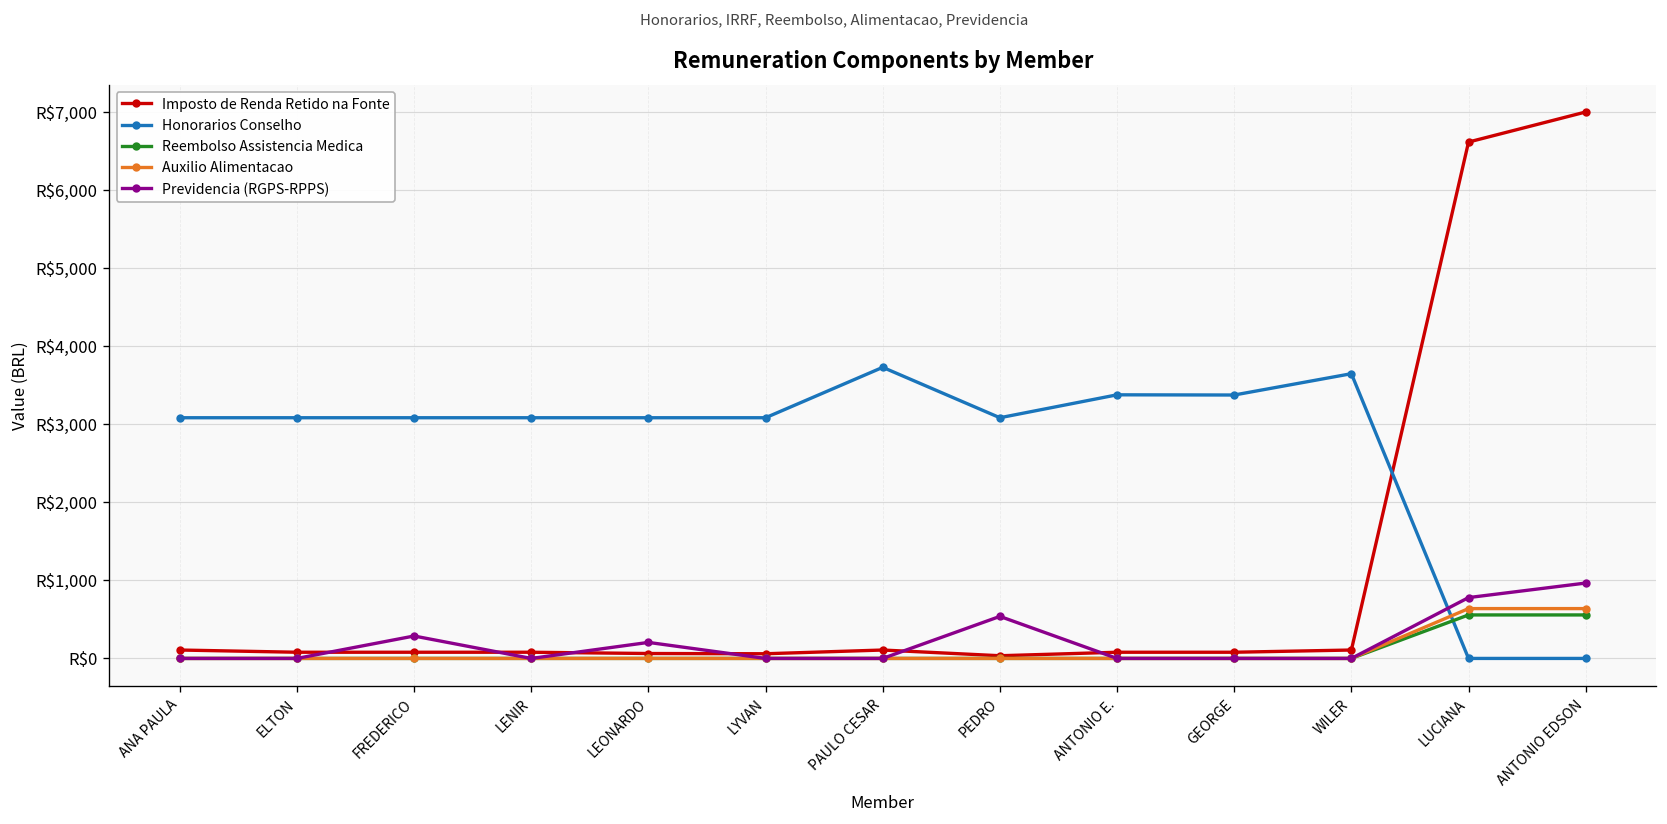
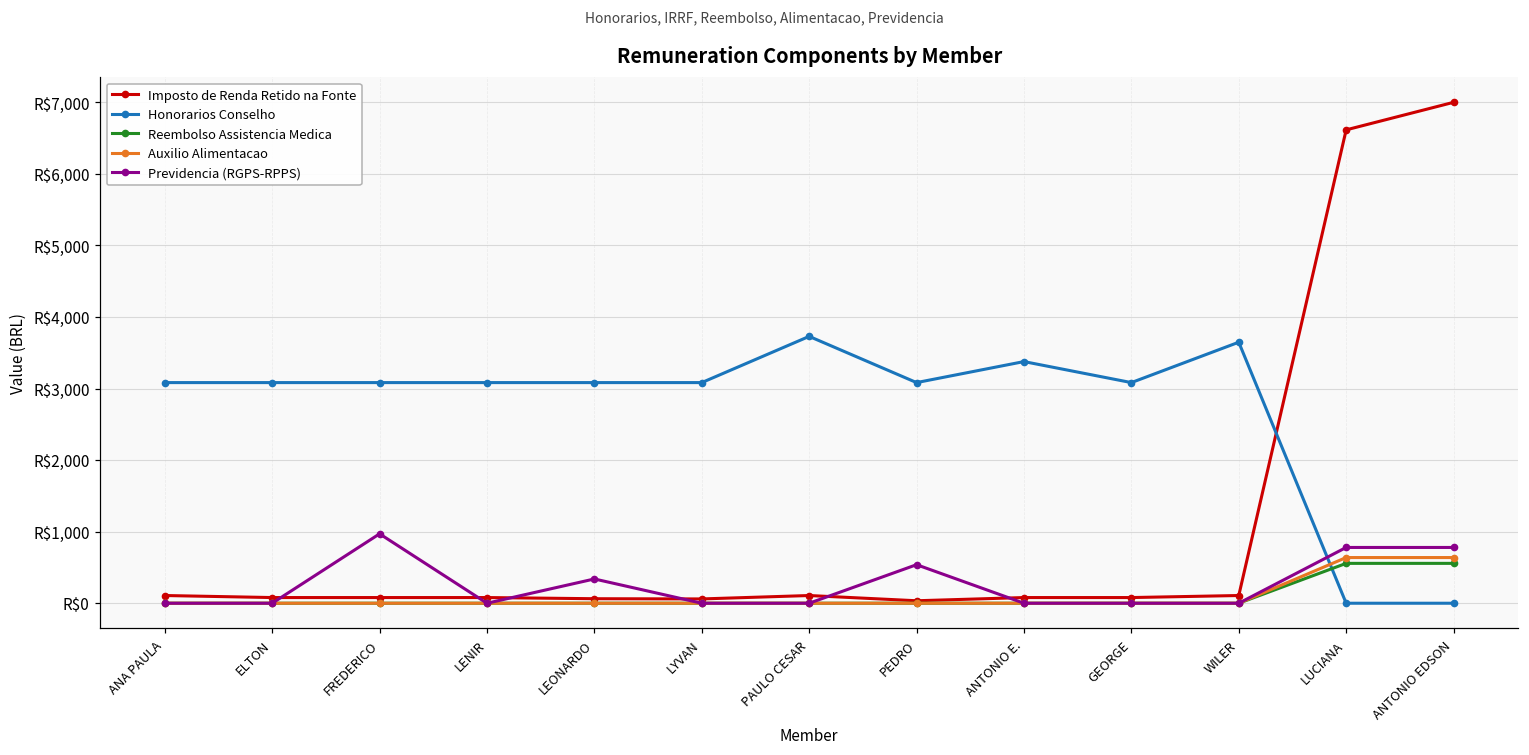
  {
    "Imposto de Renda Retido na Fonte": {
      "ANA PAULA": "R$100",
      "ELTON": "R$100",
      "FREDERICO": "R$100",
      "LENIR": "R$100",
      "LEONARDO": "R$100",
      "LYVAN": "R$100",
      "PAULO CESAR": "R$100",
      "ANTONIO E.": "R$100",
      "GEORGE": "R$100",
      "WILER": "R$100",
      "LUCIANA": "R$6,600",
      "ANTONIO EDSON": "R$7,000"
    },
    "Honorarios Conselho": {
      "ANA PAULA": "R$3,100",
      "ELTON": "R$3,100",
      "FREDERICO": "R$3,100",
      "LENIR": "R$3,100",
      "LEONARDO": "R$3,100",
      "LYVAN": "R$3,100",
      "PAULO CESAR": "R$3,700",
      "PEDRO": "R$3,100",
      "ANTONIO E.": "R$3,400",
-     "GEORGE": "R$3,400",
+     "GEORGE": "R$3,100",
      "WILER": "R$3,600",
      "LUCIANA": "R$0",
      "ANTONIO EDSON": "R$0"
    },
    "Reembolso Assistencia Medica": {
      "LUCIANA": "R$600",
      "ANTONIO EDSON": "R$600"
    },
    "Auxilio Alimentacao": {
      "LUCIANA": "R$600",
      "ANTONIO EDSON": "R$600"
    },
    "Previdencia (RGPS-RPPS)": {
-     "FREDERICO": "R$300",
-     "LEONARDO": "R$200",
+     "FREDERICO": "R$1,000",
+     "LEONARDO": "R$300",
      "PEDRO": "R$500",
      "LUCIANA": "R$800",
-     "ANTONIO EDSON": "R$1,000"
+     "ANTONIO EDSON": "R$800"
    }
  }
